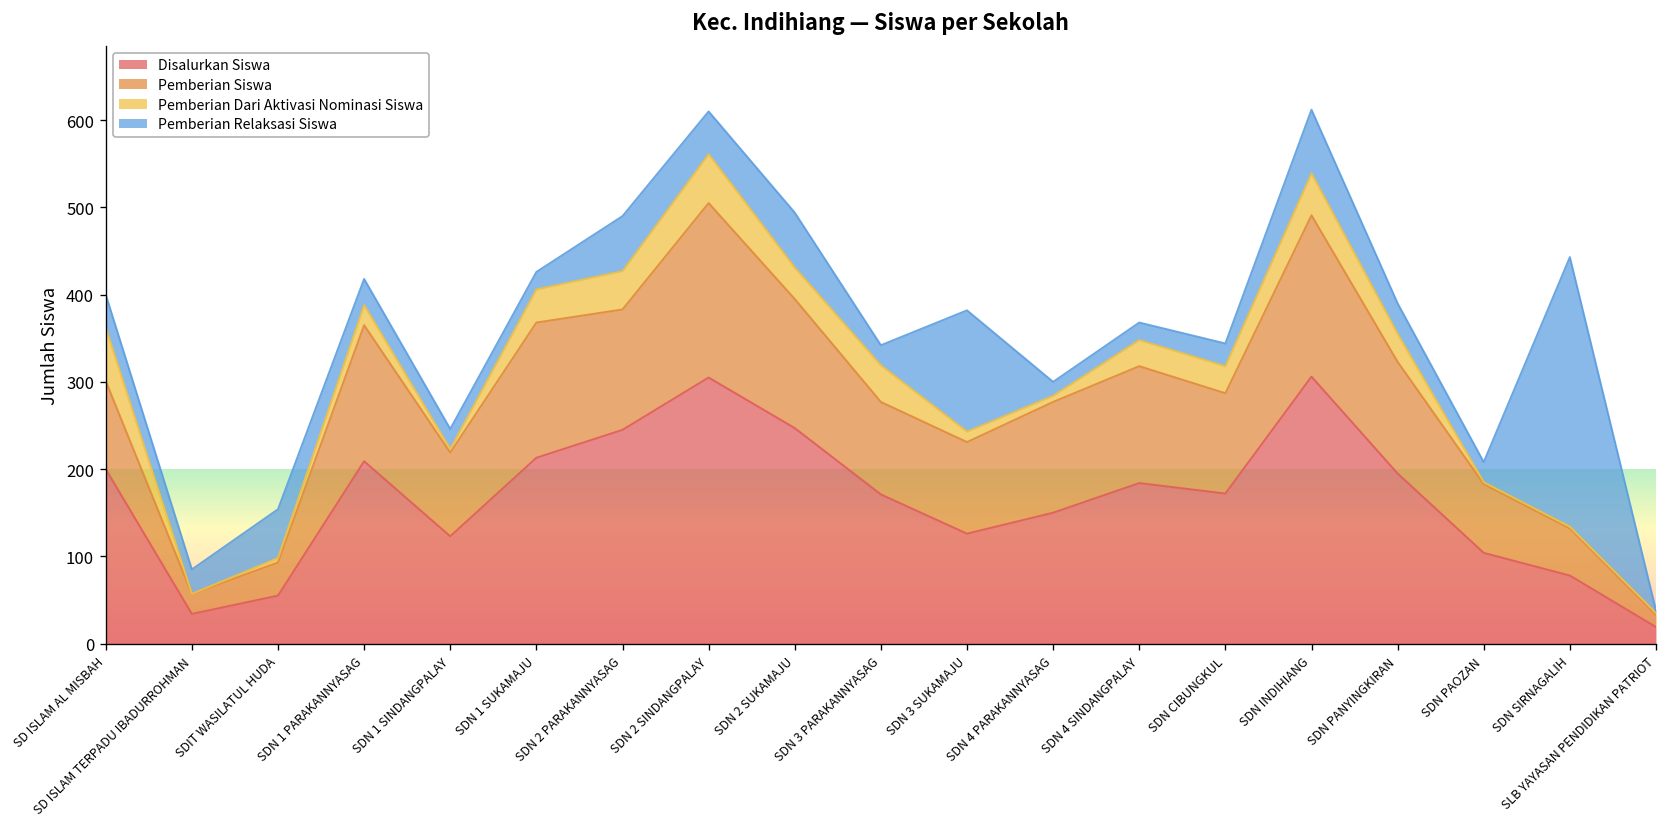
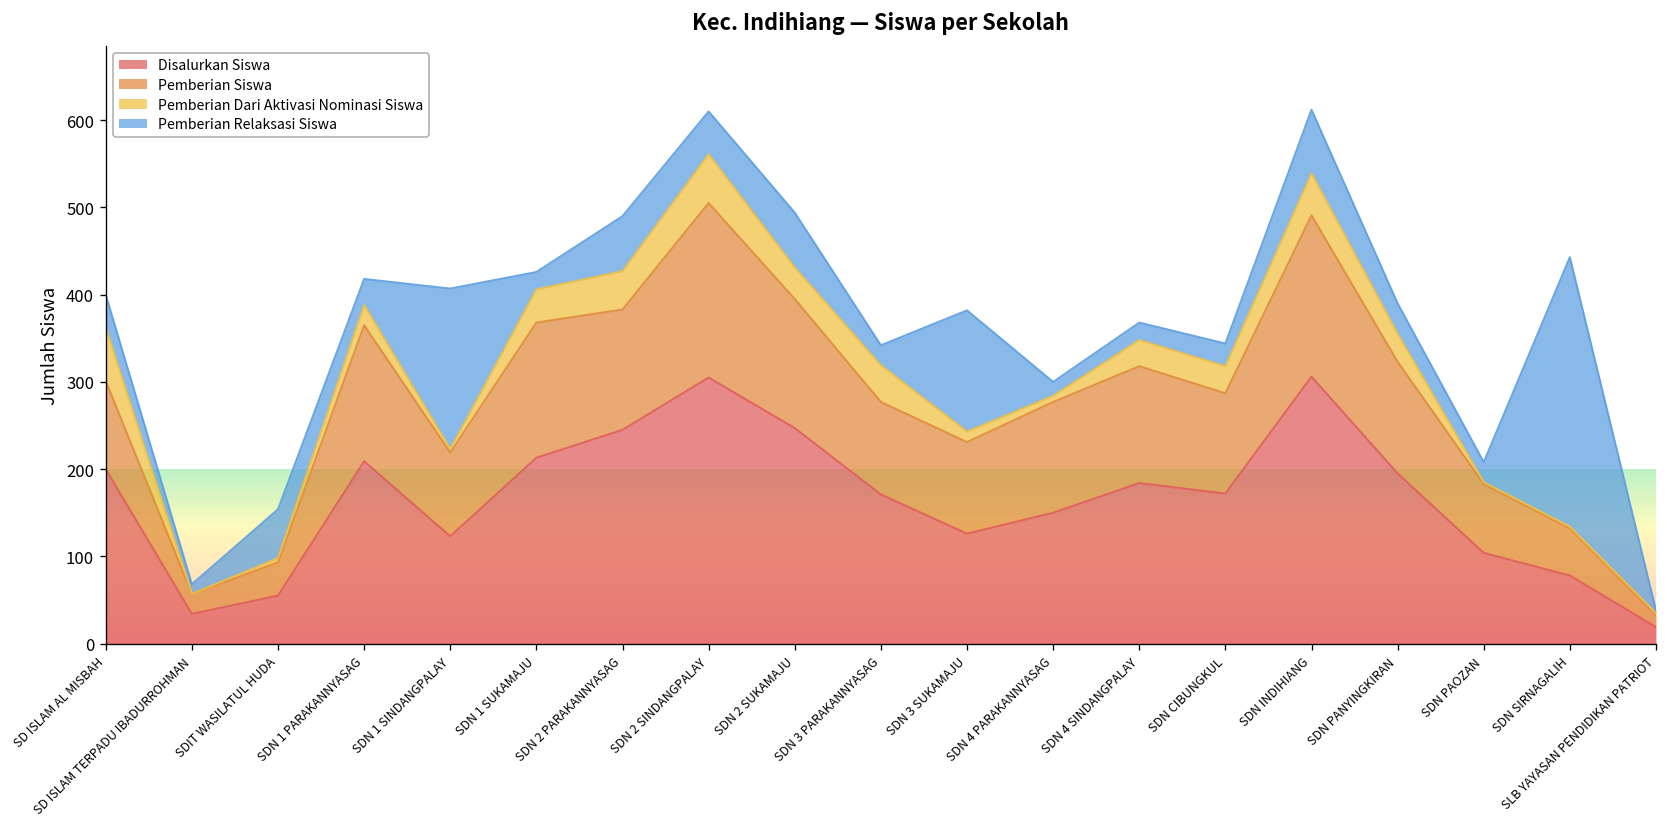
  {
    "Pemberian Relaksasi Siswa": {
      "SD ISLAM AL MISBAH": 40,
-     "SD ISLAM TERPADU IBADURROHMAN": 30,
+     "SD ISLAM TERPADU IBADURROHMAN": 10,
      "SDIT WASILATUL HUDA": 60,
      "SDN 1 PARAKANNYASAG": 30,
-     "SDN 1 SINDANGPALAY": 20,
+     "SDN 1 SINDANGPALAY": 180,
      "SDN 1 SUKAMAJU": 20,
      "SDN 2 PARAKANNYASAG": 60,
      "SDN 2 SINDANGPALAY": 50,
      "SDN 2 SUKAMAJU": 60,
      "SDN 3 PARAKANNYASAG": 20,
      "SDN 3 SUKAMAJU": 140,
      "SDN 4 PARAKANNYASAG": 20,
      "SDN 4 SINDANGPALAY": 20,
      "SDN CIBUNGKUL": 30,
      "SDN INDIHIANG": 70,
      "SDN PANYINGKIRAN": 40,
      "SDN PAOZAN": 20,
      "SDN SIRNAGALIH": 310
    }
  }
